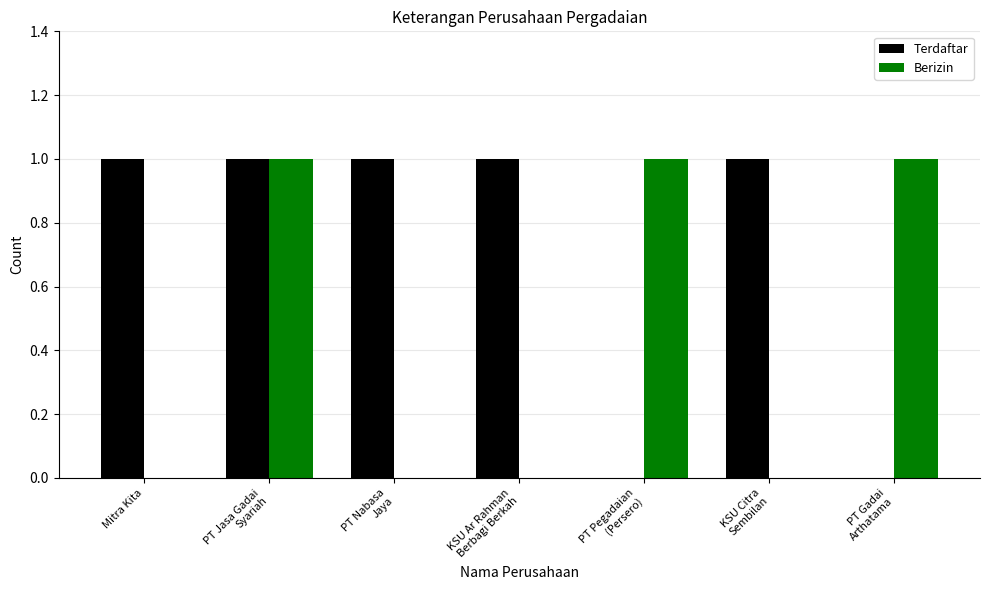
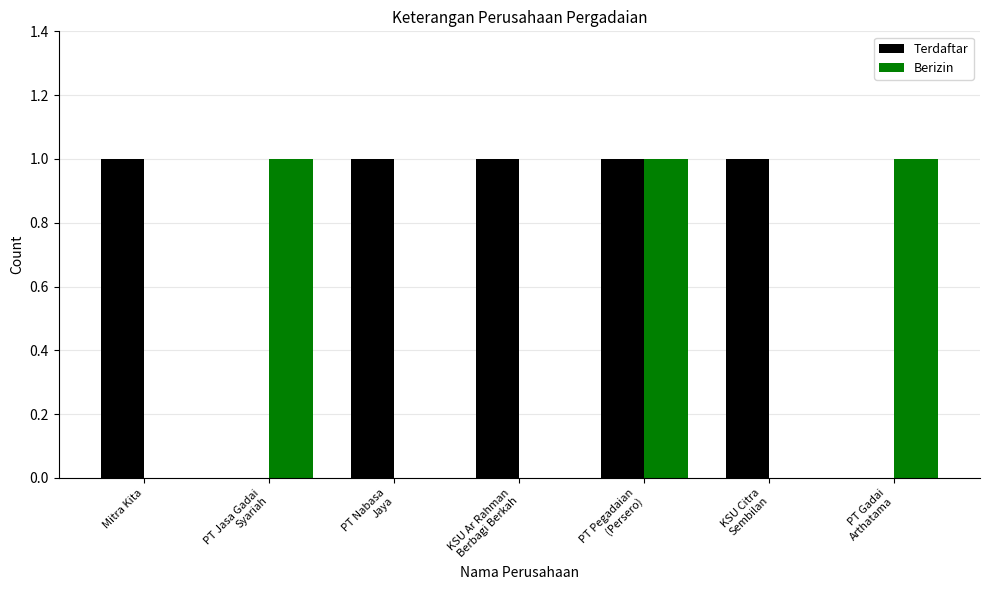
  {
    "Terdaftar": {
      "Mitra Kita": 1,
-     "PT Jasa Gadai Syariah": 1,
+     "PT Jasa Gadai Syariah": 0,
      "PT Nabasa Jaya": 1,
      "KSU Ar Rahman Berbagi Berkah": 1,
-     "PT Pegadaian (Persero)": 0,
+     "PT Pegadaian (Persero)": 1,
      "KSU Citra Sembilan": 1,
      "PT Gadai Arthatama": 0
    },
    "Berizin": {
      "Mitra Kita": 0,
      "PT Jasa Gadai Syariah": 1,
      "PT Nabasa Jaya": 0,
      "KSU Ar Rahman Berbagi Berkah": 0,
      "PT Pegadaian (Persero)": 1,
      "KSU Citra Sembilan": 0,
      "PT Gadai Arthatama": 1
    }
  }
